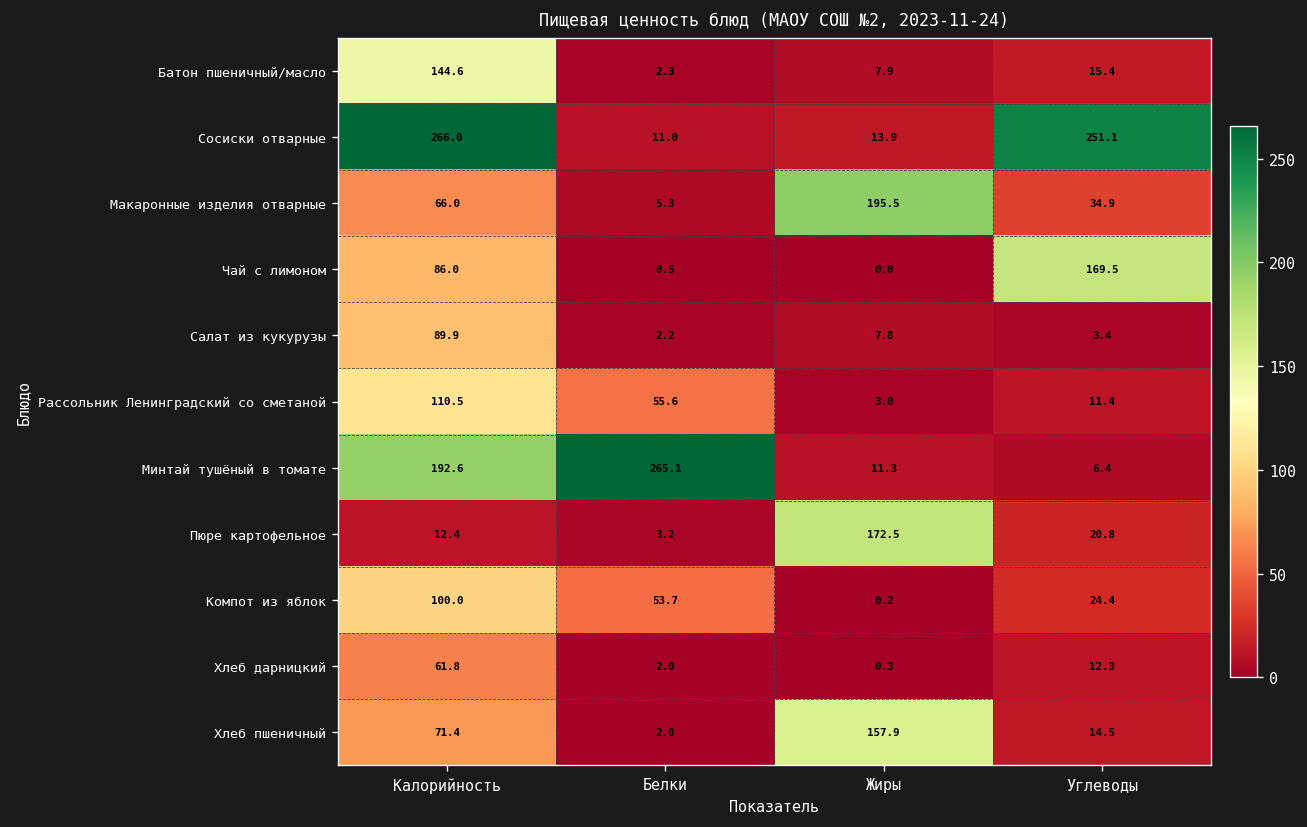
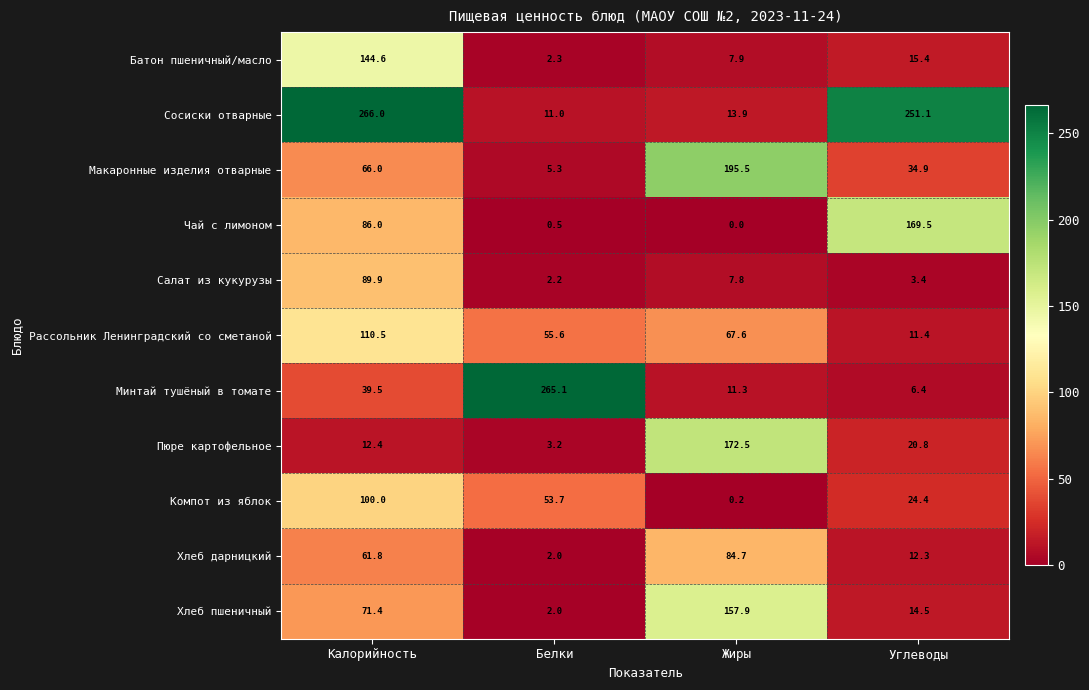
  {
    "Батон пшеничный/масло": {
      "Калорийность": 144.6,
      "Белки": 2.3,
      "Жиры": 7.9,
      "Углеводы": 15.4
    },
    "Сосиски отварные": {
      "Калорийность": 266.0,
      "Белки": 11.0,
      "Жиры": 13.9,
      "Углеводы": 251.1
    },
    "Макаронные изделия отварные": {
      "Калорийность": 66.0,
      "Белки": 5.3,
      "Жиры": 195.5,
      "Углеводы": 34.9
    },
    "Чай с лимоном": {
      "Калорийность": 86.0,
      "Белки": 0.5,
      "Жиры": 0.0,
      "Углеводы": 169.5
    },
    "Салат из кукурузы": {
      "Калорийность": 89.9,
      "Белки": 2.2,
      "Жиры": 7.8,
      "Углеводы": 3.4
    },
    "Рассольник Ленинградский со сметаной": {
      "Калорийность": 110.5,
      "Белки": 55.6,
-     "Жиры": 3.0,
+     "Жиры": 67.6,
      "Углеводы": 11.4
    },
    "Минтай тушёный в томате": {
-     "Калорийность": 192.6,
+     "Калорийность": 39.5,
      "Белки": 265.1,
      "Жиры": 11.3,
      "Углеводы": 6.4
    },
    "Пюре картофельное": {
      "Калорийность": 12.4,
      "Белки": 3.2,
      "Жиры": 172.5,
      "Углеводы": 20.8
    },
    "Компот из яблок": {
      "Калорийность": 100.0,
      "Белки": 53.7,
      "Жиры": 0.2,
      "Углеводы": 24.4
    },
    "Хлеб дарницкий": {
      "Калорийность": 61.8,
      "Белки": 2.0,
-     "Жиры": 0.3,
+     "Жиры": 84.7,
      "Углеводы": 12.3
    },
    "Хлеб пшеничный": {
      "Калорийность": 71.4,
      "Белки": 2.0,
      "Жиры": 157.9,
      "Углеводы": 14.5
    }
  }
